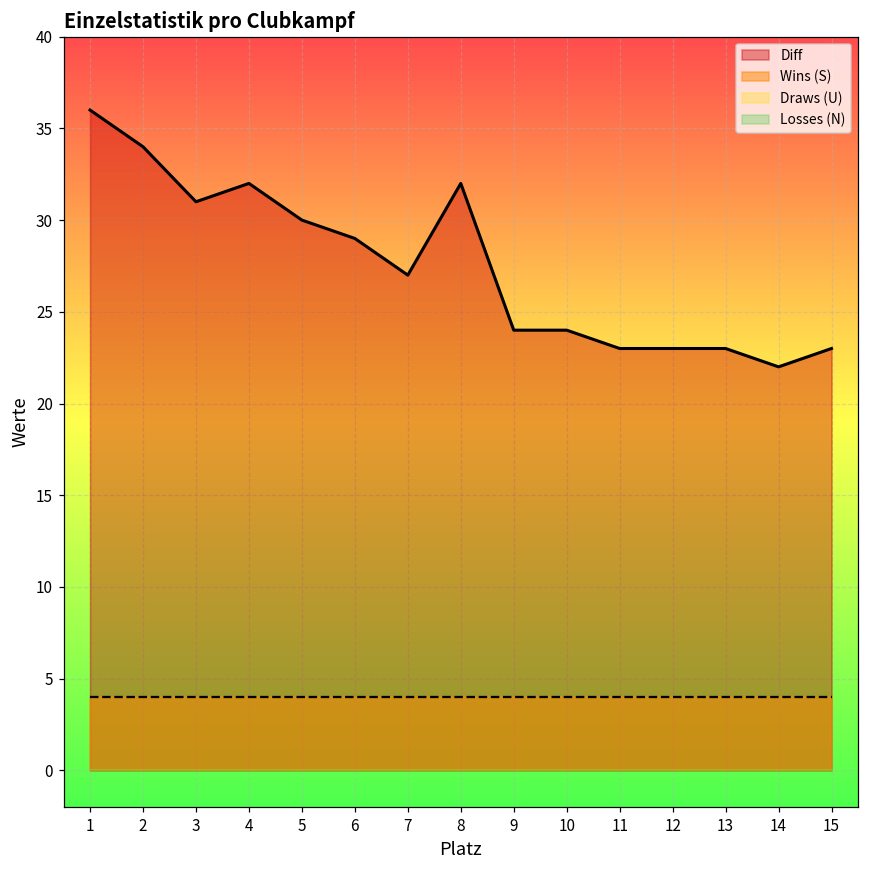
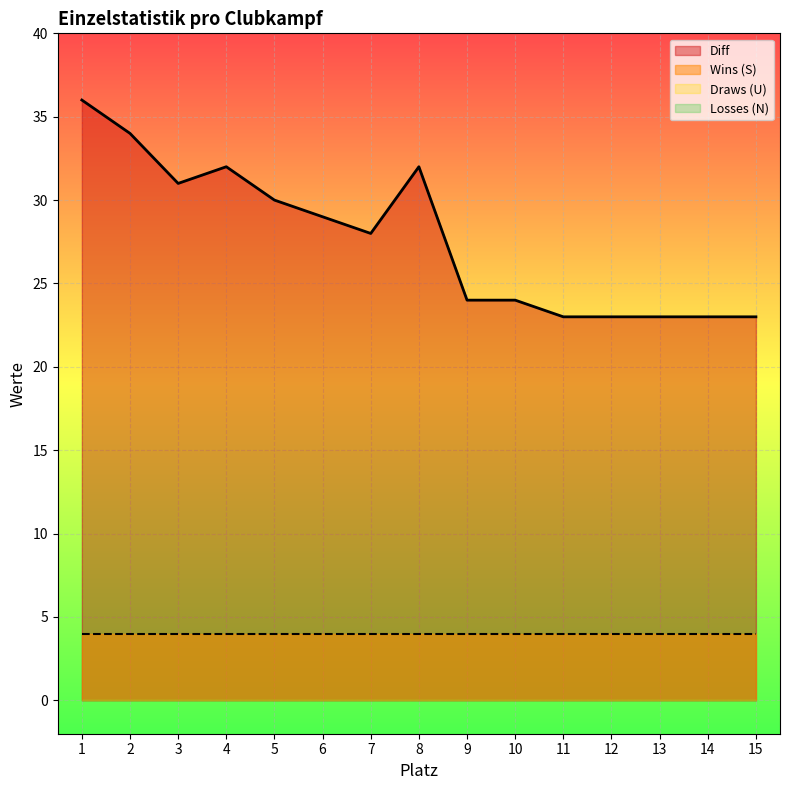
  {
    "Diff": {
      "1": 36,
      "2": 34,
      "3": 31,
      "4": 32,
      "5": 30,
      "6": 29,
-     "7": 27,
+     "7": 28,
      "8": 32,
      "9": 24,
      "10": 24,
      "11": 23,
      "12": 23,
      "13": 23,
-     "14": 22,
+     "14": 23,
      "15": 23
    },
    "Wins (S)": {
      "1": 4,
      "2": 4,
      "3": 4,
      "4": 4,
      "5": 4,
      "6": 4,
      "7": 4,
      "8": 4,
      "9": 4,
      "10": 4,
      "11": 4,
      "12": 4,
      "13": 4,
      "14": 4,
      "15": 4
    },
    "Losses (N)": {
      "1": 0,
      "2": 0,
      "3": 0,
      "4": 0,
      "5": 0,
      "6": 0,
      "7": 0,
      "8": 0,
      "9": 0,
      "10": 0,
      "11": 0,
      "12": 0,
      "13": 0,
      "14": 0,
      "15": 0
    }
  }
